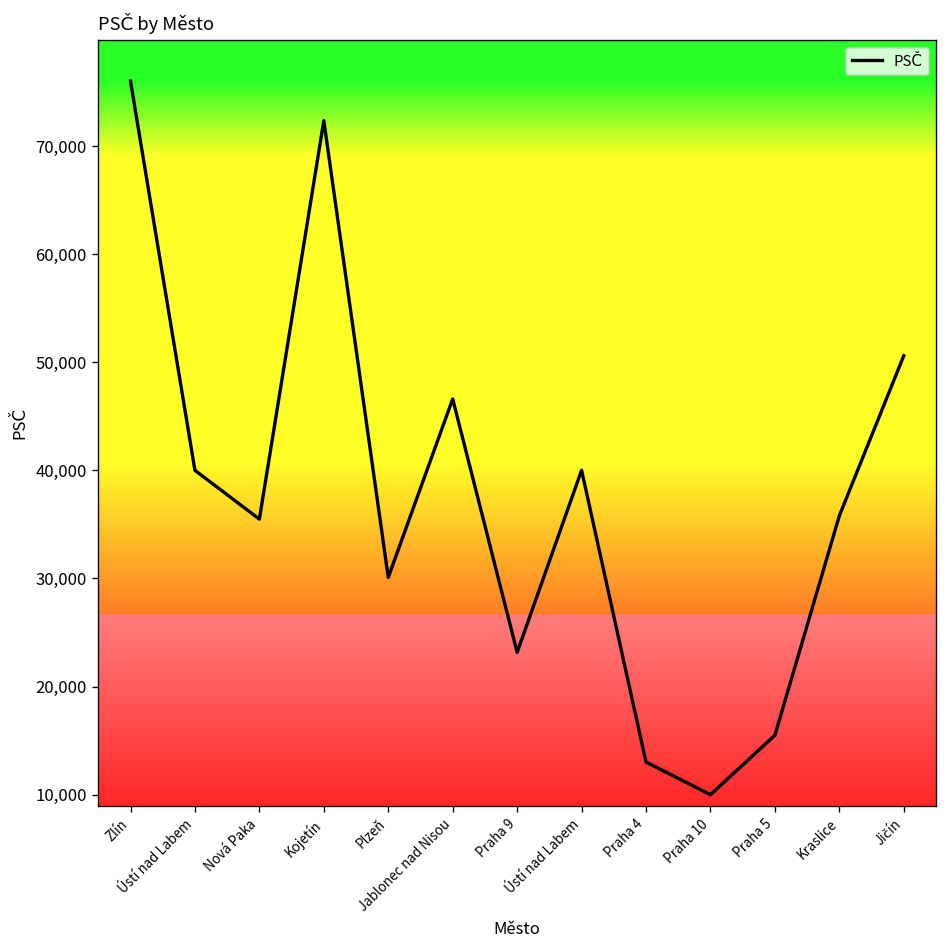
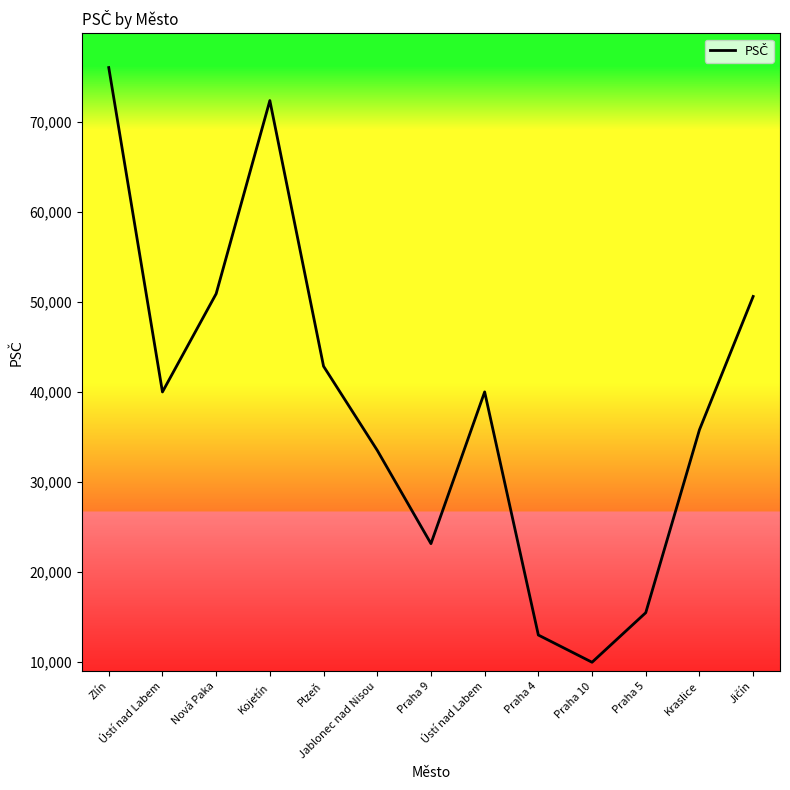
  {
    "Zlín": "76,000",
-   "Nová Paka": "35,000",
+   "Nová Paka": "51,000",
    "Kojetín": "72,000",
-   "Plzeň": "30,000",
-   "Jablonec nad Nisou": "47,000",
+   "Plzeň": "43,000",
+   "Jablonec nad Nisou": "34,000",
    "Praha 9": "23,000",
    "Praha 4": "13,000",
    "Praha 10": "10,000",
    "Praha 5": "16,000",
    "Kraslice": "36,000",
    "Jičín": "51,000"
  }
